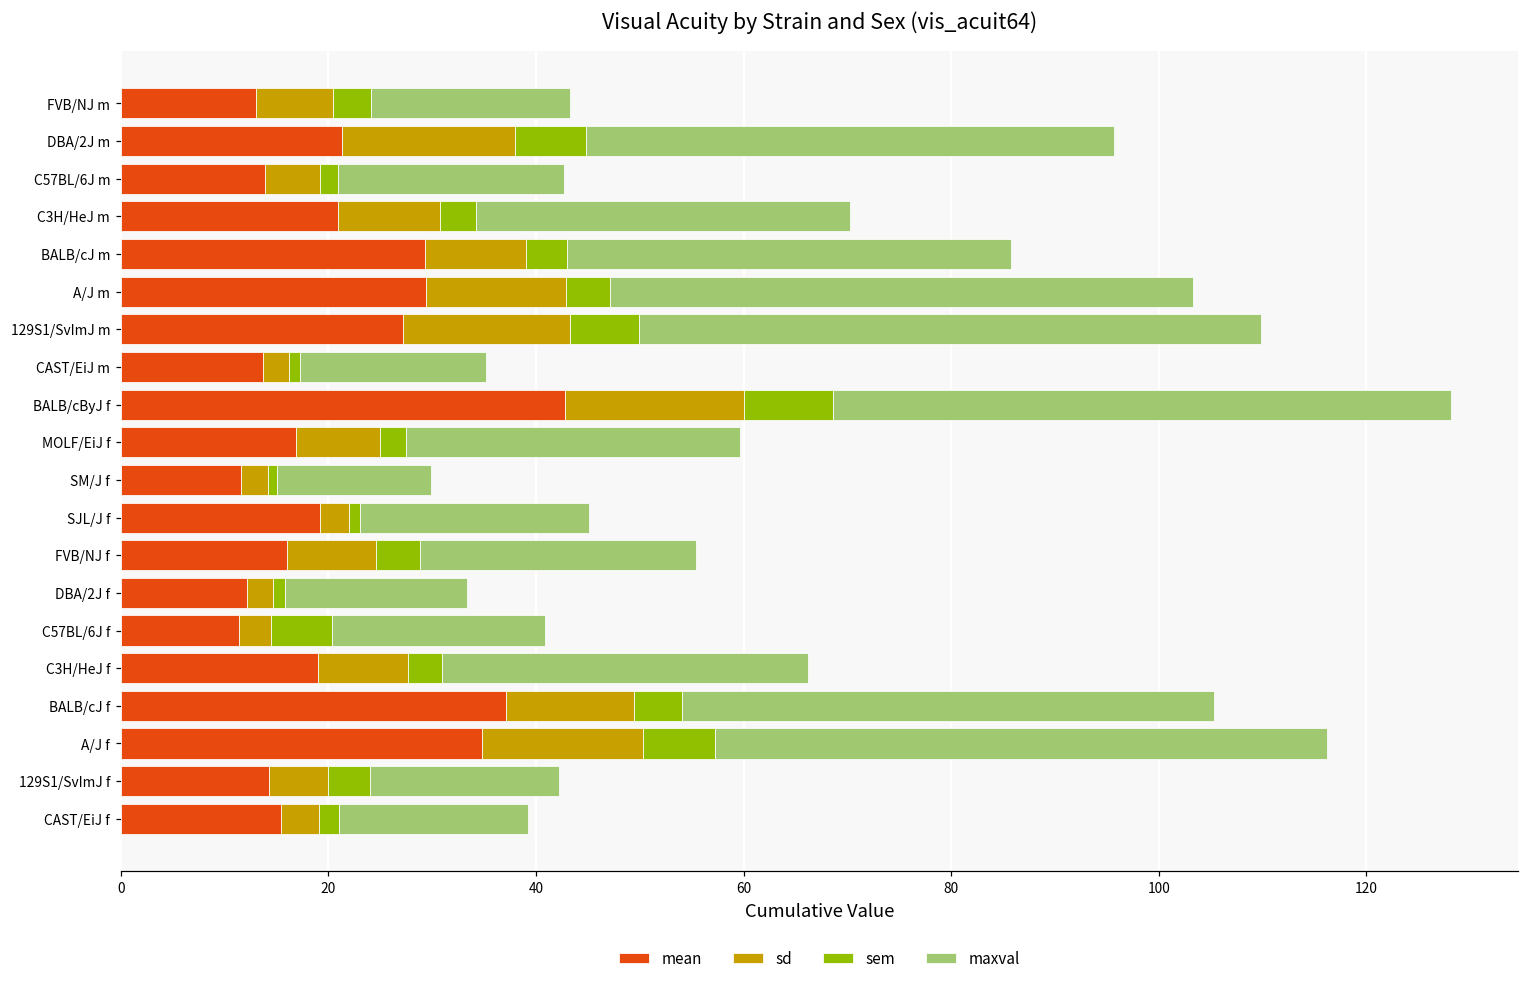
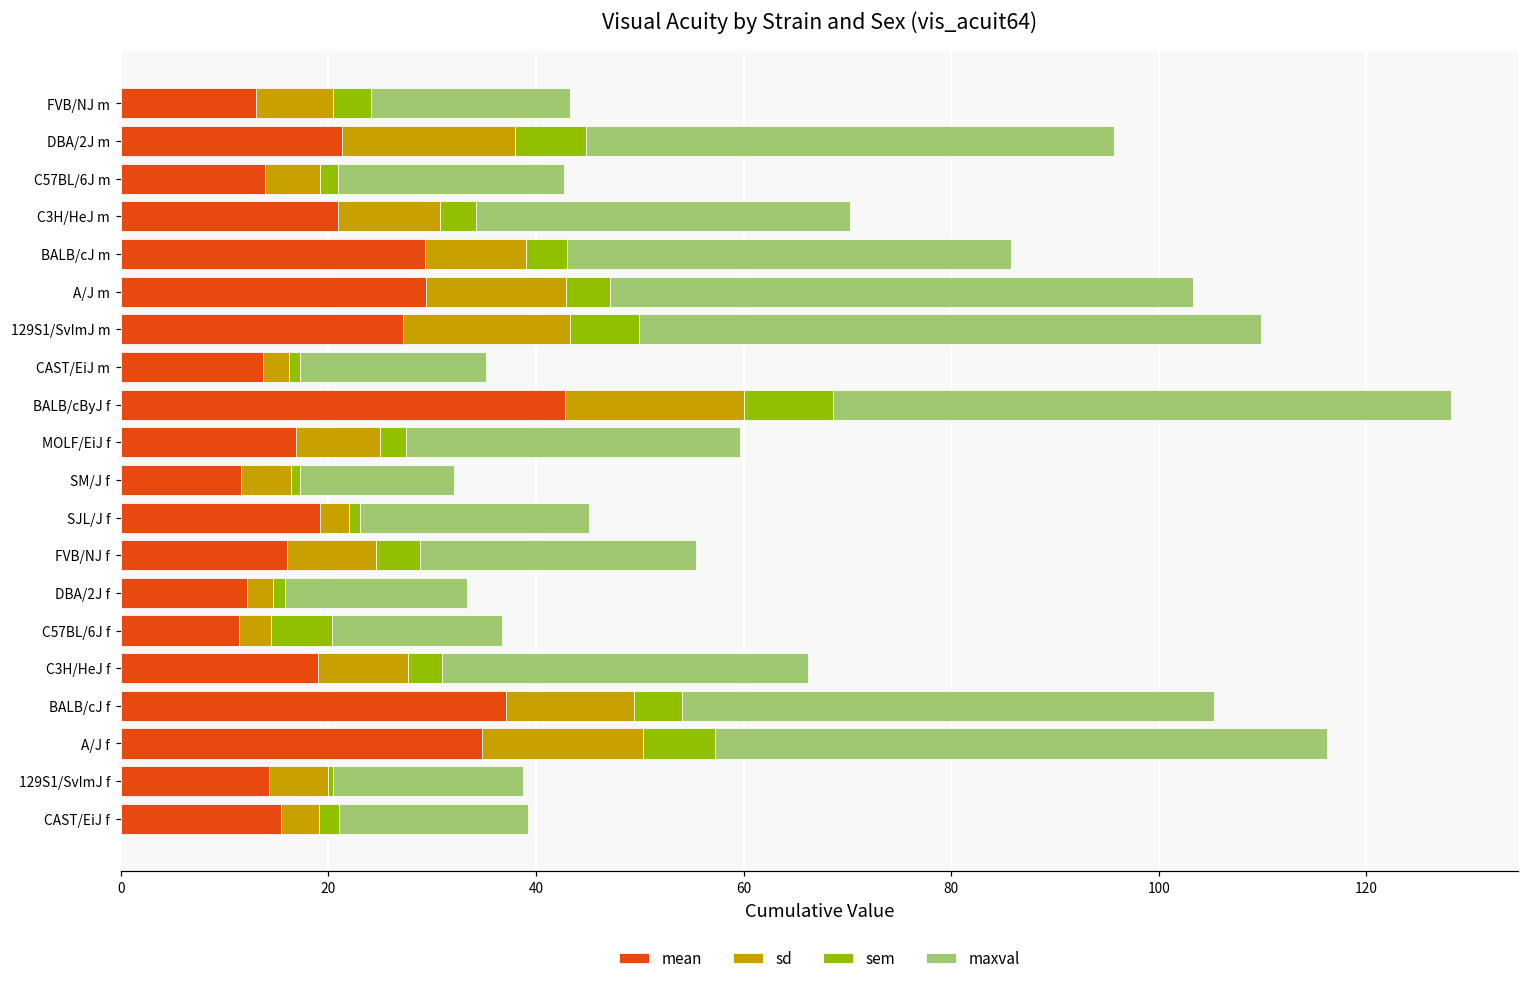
  {
    "mean": {
      "FVB/NJ m": 13,
      "DBA/2J m": 21,
      "C57BL/6J m": 14,
      "C3H/HeJ m": 21,
      "BALB/cJ m": 29,
      "A/J m": 29,
      "129S1/SvImJ m": 27,
      "CAST/EiJ m": 14,
      "BALB/cByJ f": 43,
      "MOLF/EiJ f": 17,
      "SM/J f": 12,
      "SJL/J f": 19,
      "FVB/NJ f": 16,
      "DBA/2J f": 12,
      "C57BL/6J f": 11,
      "C3H/HeJ f": 19,
      "BALB/cJ f": 37,
      "A/J f": 35,
      "129S1/SvImJ f": 14,
      "CAST/EiJ f": 15
    },
    "sd": {
      "FVB/NJ m": 7,
      "DBA/2J m": 17,
      "C57BL/6J m": 5,
      "C3H/HeJ m": 10,
      "BALB/cJ m": 10,
      "A/J m": 13,
      "129S1/SvImJ m": 16,
      "CAST/EiJ m": 3,
      "BALB/cByJ f": 17,
      "MOLF/EiJ f": 8,
-     "SM/J f": 3,
+     "SM/J f": 5,
      "SJL/J f": 3,
      "FVB/NJ f": 9,
      "DBA/2J f": 2,
      "C57BL/6J f": 3,
      "C3H/HeJ f": 9,
      "BALB/cJ f": 12,
      "A/J f": 15,
      "129S1/SvImJ f": 6,
      "CAST/EiJ f": 4
    },
    "sem": {
      "FVB/NJ m": 4,
      "DBA/2J m": 7,
      "C57BL/6J m": 2,
      "C3H/HeJ m": 3,
      "BALB/cJ m": 4,
      "A/J m": 4,
      "129S1/SvImJ m": 7,
      "CAST/EiJ m": 1,
      "BALB/cByJ f": 9,
      "MOLF/EiJ f": 3,
      "SM/J f": 1,
      "SJL/J f": 1,
      "FVB/NJ f": 4,
      "DBA/2J f": 1,
      "C57BL/6J f": 6,
      "C3H/HeJ f": 3,
      "BALB/cJ f": 5,
      "A/J f": 7,
-     "129S1/SvImJ f": 4,
+     "129S1/SvImJ f": 1,
      "CAST/EiJ f": 2
    },
    "maxval": {
      "FVB/NJ m": 19,
      "DBA/2J m": 51,
      "C57BL/6J m": 22,
      "C3H/HeJ m": 36,
      "BALB/cJ m": 43,
      "A/J m": 56,
      "129S1/SvImJ m": 60,
      "CAST/EiJ m": 18,
      "BALB/cByJ f": 60,
      "MOLF/EiJ f": 32,
      "SM/J f": 15,
      "SJL/J f": 22,
      "FVB/NJ f": 27,
      "DBA/2J f": 18,
-     "C57BL/6J f": 21,
+     "C57BL/6J f": 16,
      "C3H/HeJ f": 35,
      "BALB/cJ f": 51,
      "A/J f": 59,
      "129S1/SvImJ f": 18,
      "CAST/EiJ f": 18
    }
  }
